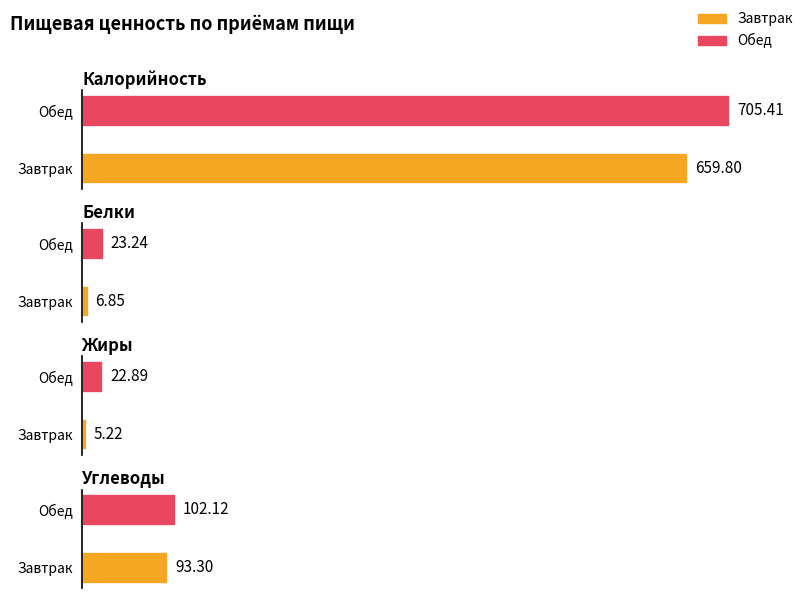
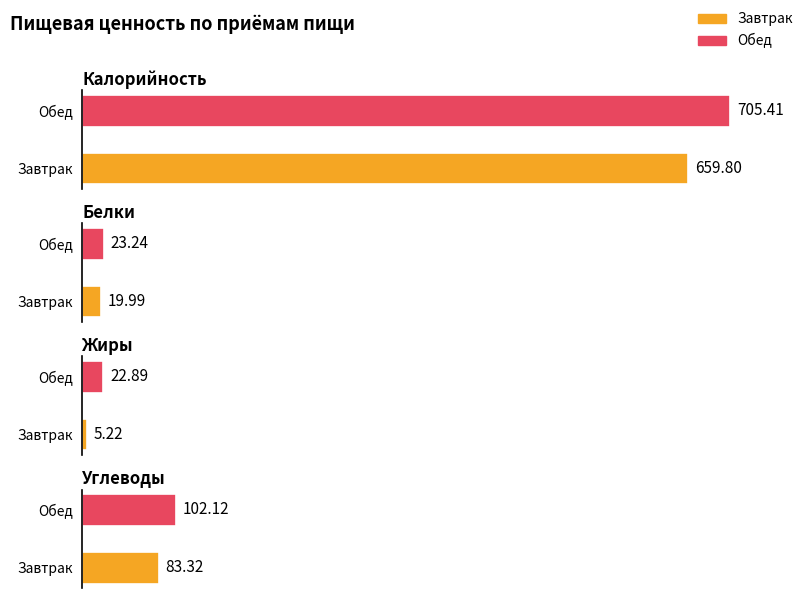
  {
    "Калорийность": {
      "Обед": 705.41,
      "Завтрак": 659.80
    },
    "Белки": {
      "Обед": 23.24,
-     "Завтрак": 6.85
+     "Завтрак": 19.99
    },
    "Жиры": {
      "Обед": 22.89,
      "Завтрак": 5.22
    },
    "Углеводы": {
      "Обед": 102.12,
-     "Завтрак": 93.30
+     "Завтрак": 83.32
    }
  }
